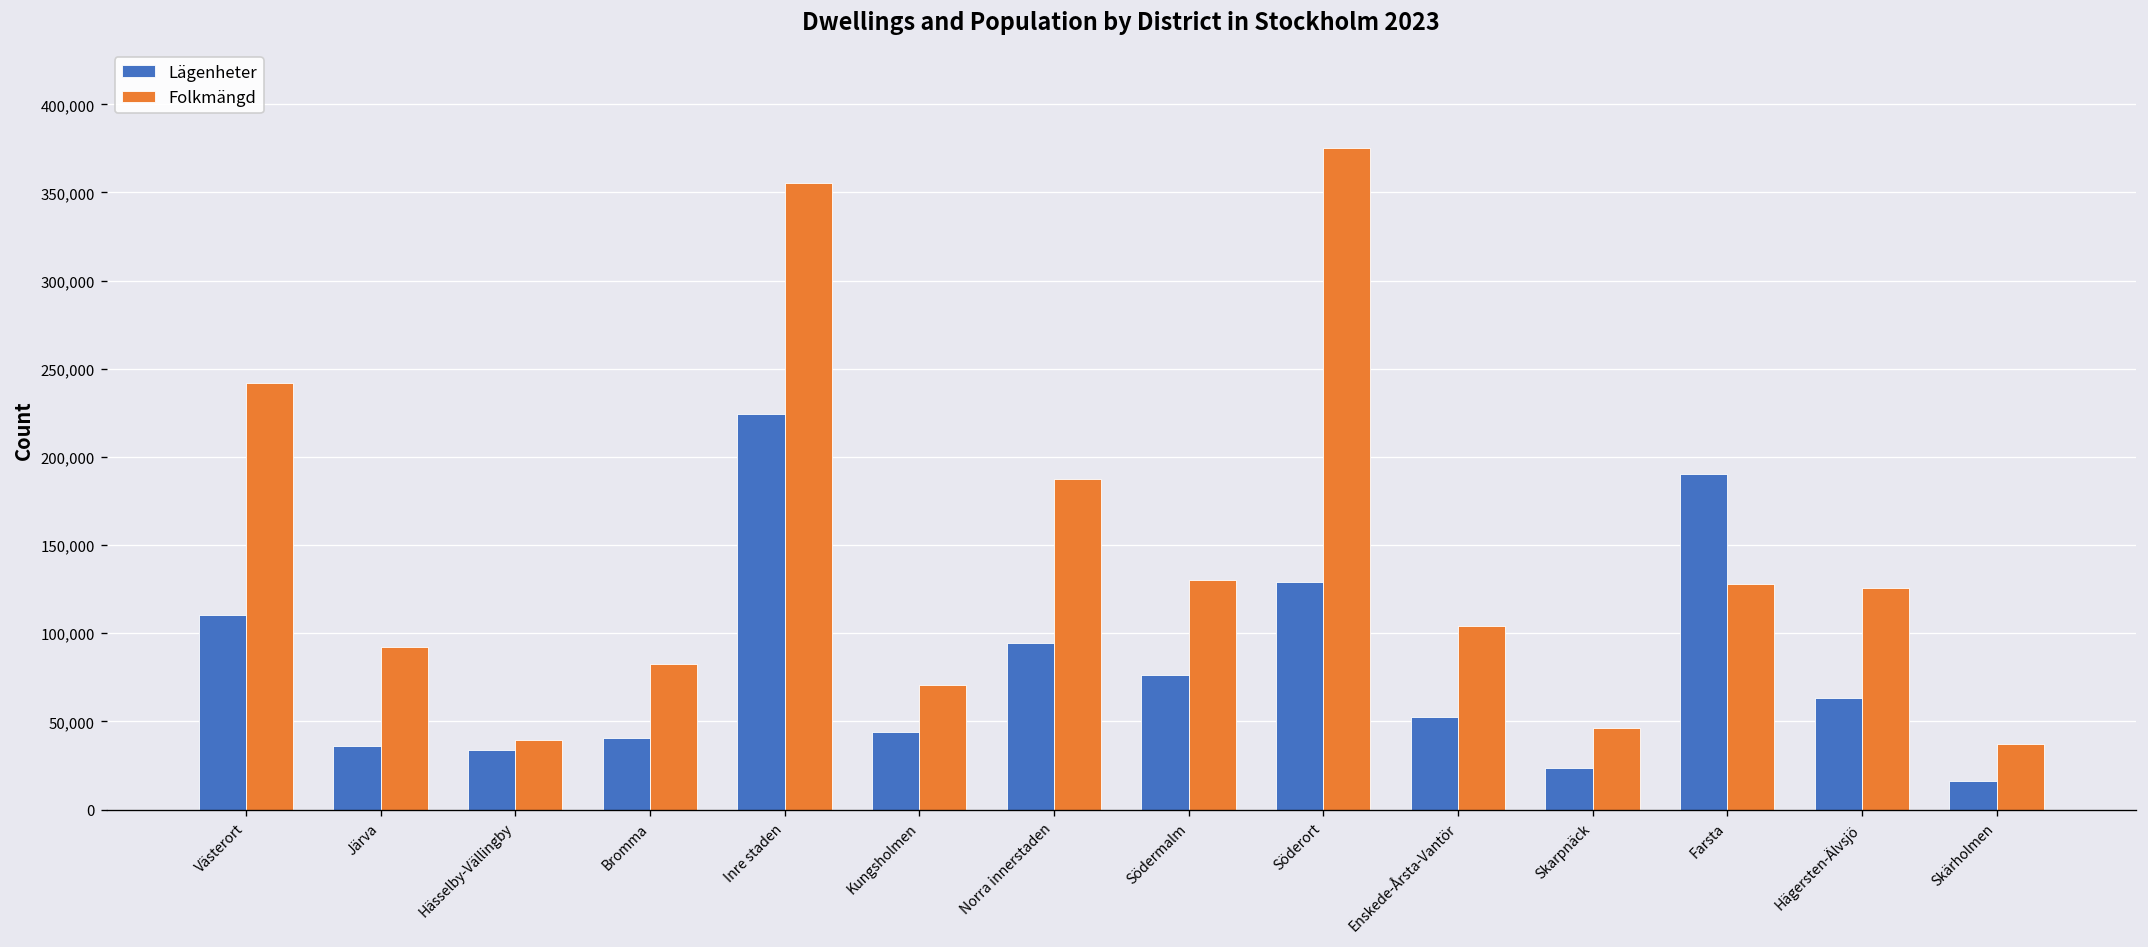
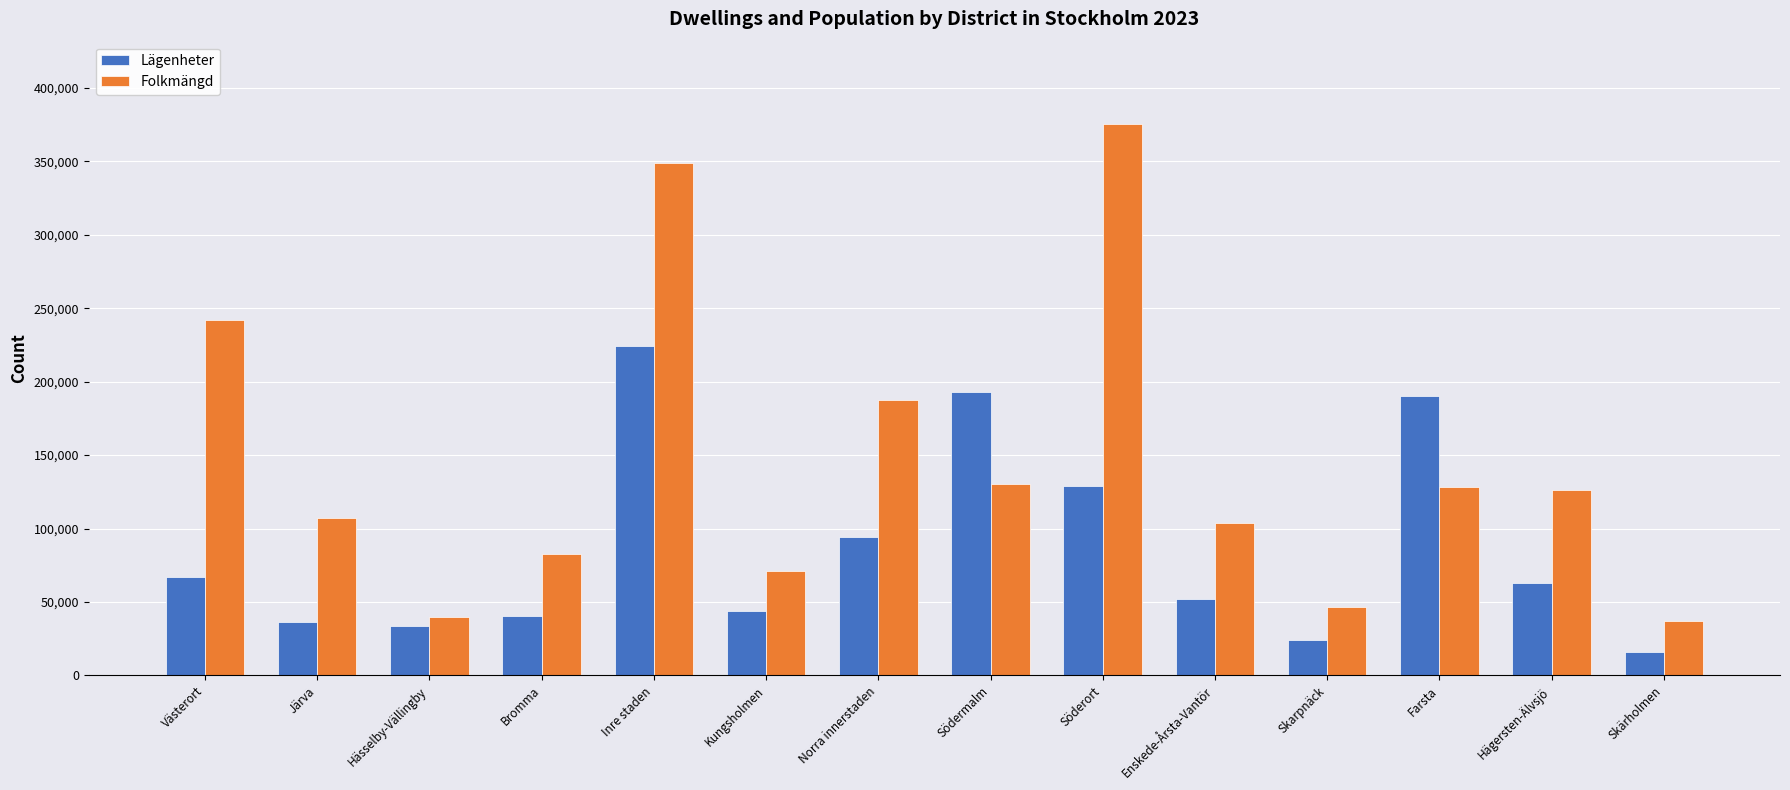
  {
    "Lägenheter": {
-     "Västerort": "110,000",
+     "Västerort": "67,000",
      "Järva": "36,000",
      "Hässelby-Vällingby": "34,000",
      "Bromma": "40,000",
      "Inre staden": "224,000",
      "Kungsholmen": "44,000",
      "Norra innerstaden": "94,000",
-     "Södermalm": "76,000",
+     "Södermalm": "193,000",
      "Söderort": "129,000",
      "Enskede-Årsta-Vantör": "52,000",
      "Skarpnäck": "24,000",
      "Farsta": "190,000",
      "Hägersten-Älvsjö": "63,000",
      "Skärholmen": "16,000"
    },
    "Folkmängd": {
      "Västerort": "242,000",
-     "Järva": "92,000",
+     "Järva": "107,000",
      "Hässelby-Vällingby": "39,000",
      "Bromma": "82,000",
-     "Inre staden": "355,000",
+     "Inre staden": "349,000",
      "Kungsholmen": "71,000",
      "Norra innerstaden": "187,000",
      "Södermalm": "130,000",
      "Söderort": "375,000",
      "Enskede-Årsta-Vantör": "104,000",
      "Skarpnäck": "46,000",
      "Farsta": "128,000",
      "Hägersten-Älvsjö": "126,000",
      "Skärholmen": "37,000"
    }
  }
